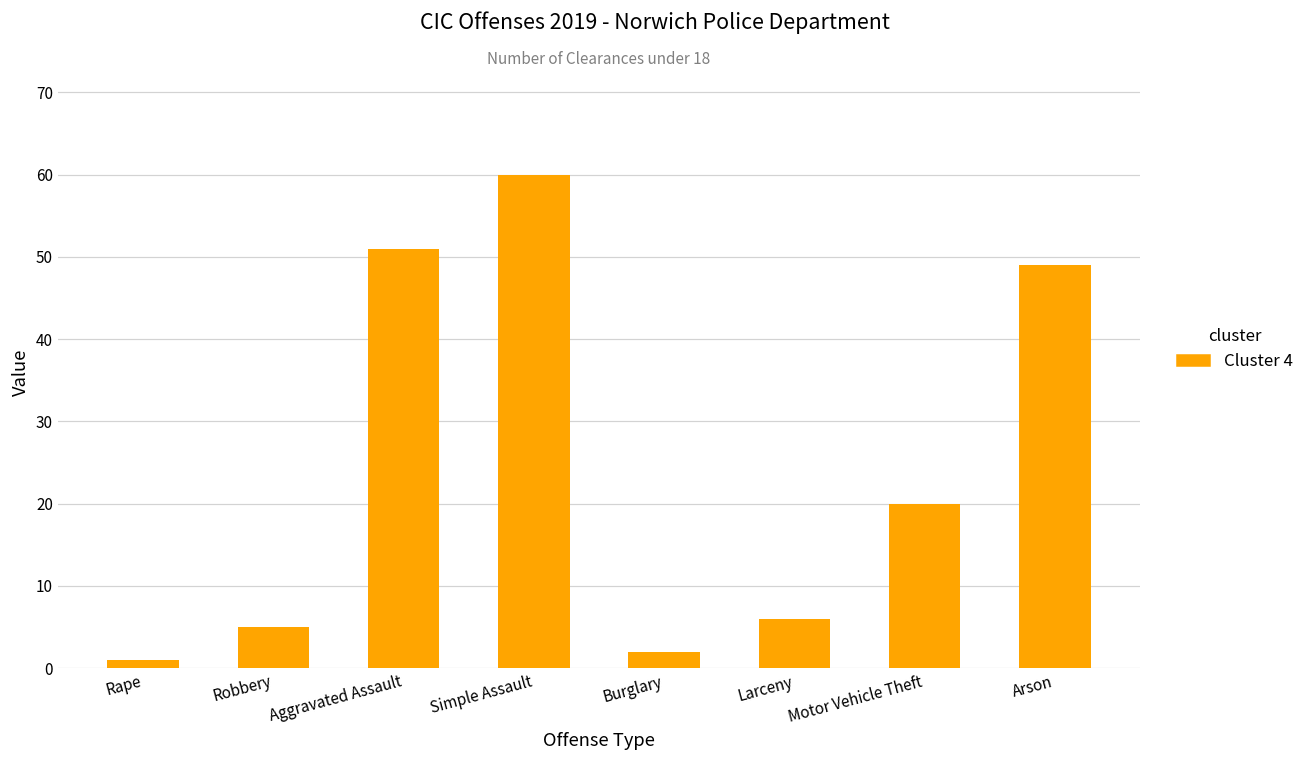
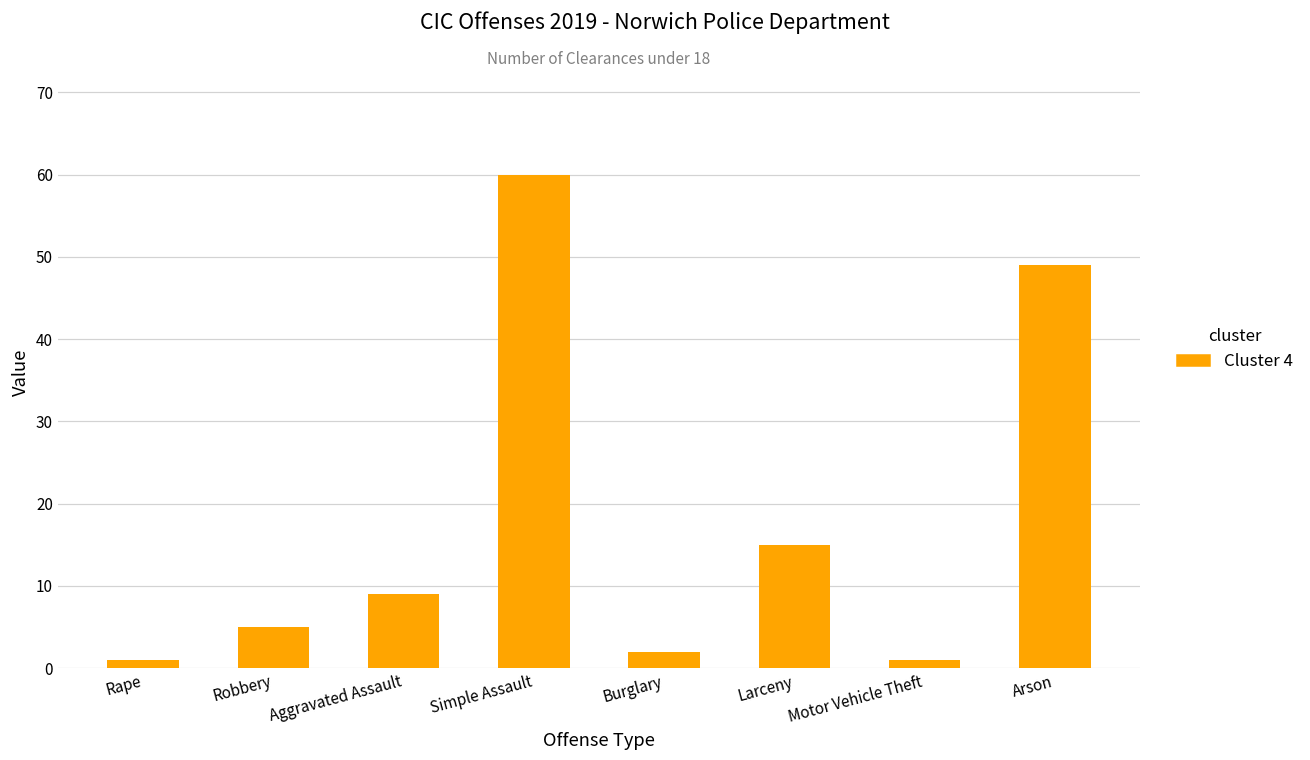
  {
    "Rape": 1,
    "Robbery": 5,
-   "Aggravated Assault": 51,
+   "Aggravated Assault": 9,
    "Simple Assault": 60,
    "Burglary": 2,
-   "Larceny": 6,
-   "Motor Vehicle Theft": 20,
+   "Larceny": 15,
+   "Motor Vehicle Theft": 1,
    "Arson": 49
  }
